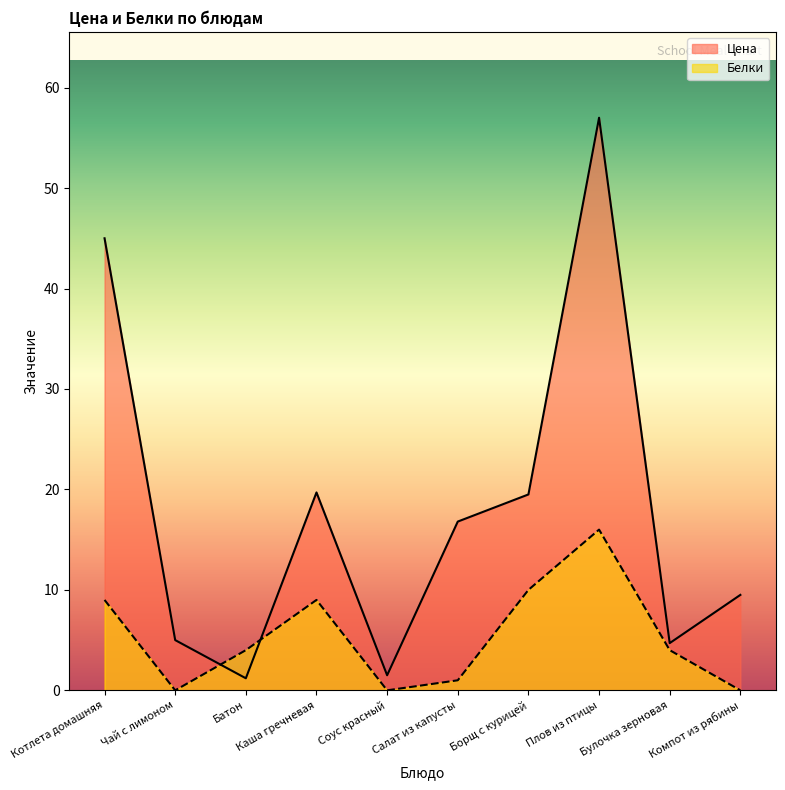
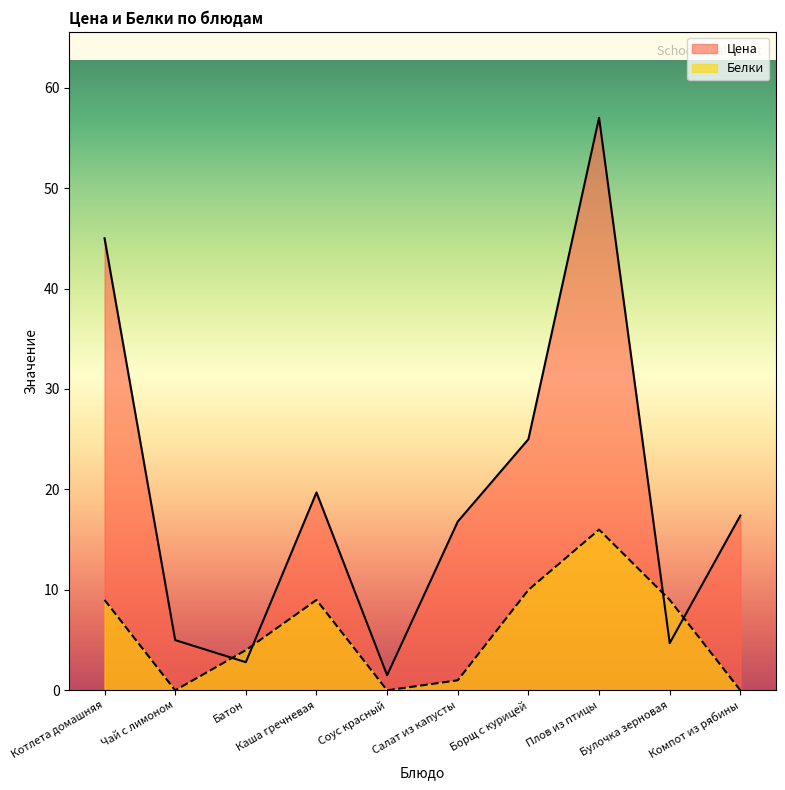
  {
    "Цена": {
      "Котлета домашняя": 45.0,
      "Чай с лимоном": 5.0,
-     "Батон": 1.2,
+     "Батон": 2.8,
      "Каша гречневая": 19.7,
      "Соус красный": 1.5,
      "Салат из капусты": 16.8,
-     "Борщ с курицей": 19.5,
+     "Борщ с курицей": 25.0,
      "Плов из птицы": 57.0,
      "Булочка зерновая": 4.7,
-     "Компот из рябины": 9.5
+     "Компот из рябины": 17.4
    },
    "Белки": {
      "Котлета домашняя": 9,
      "Чай с лимоном": 0,
      "Батон": 4,
      "Каша гречневая": 9,
      "Соус красный": 0,
      "Салат из капусты": 1,
      "Борщ с курицей": 10,
      "Плов из птицы": 16,
-     "Булочка зерновая": 4,
+     "Булочка зерновая": 9,
      "Компот из рябины": 0
    }
  }
